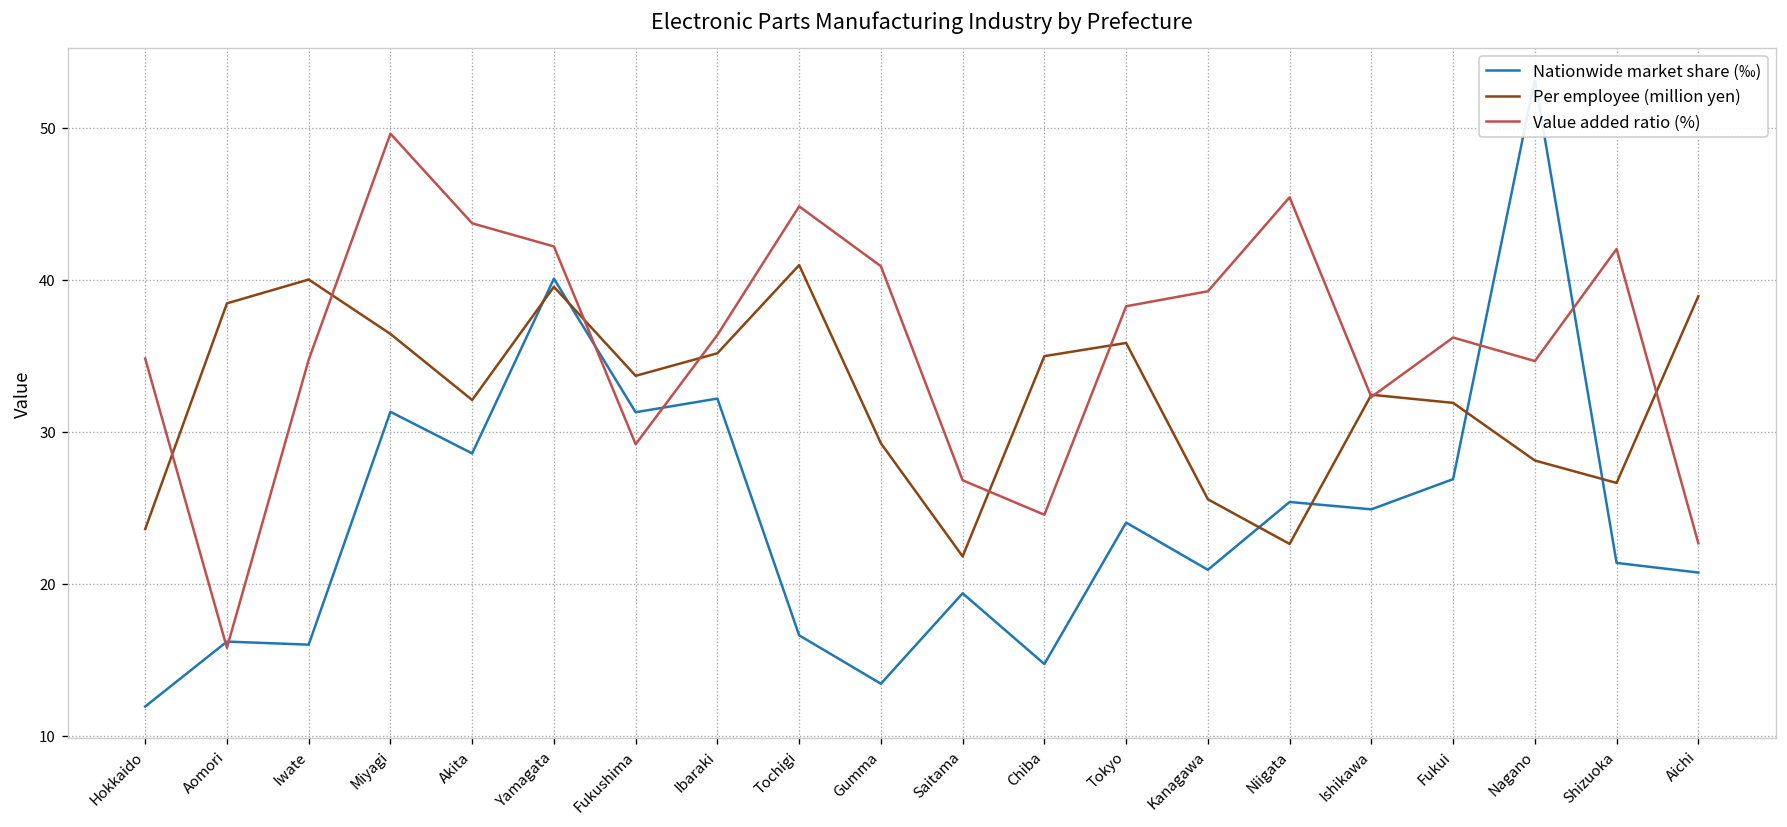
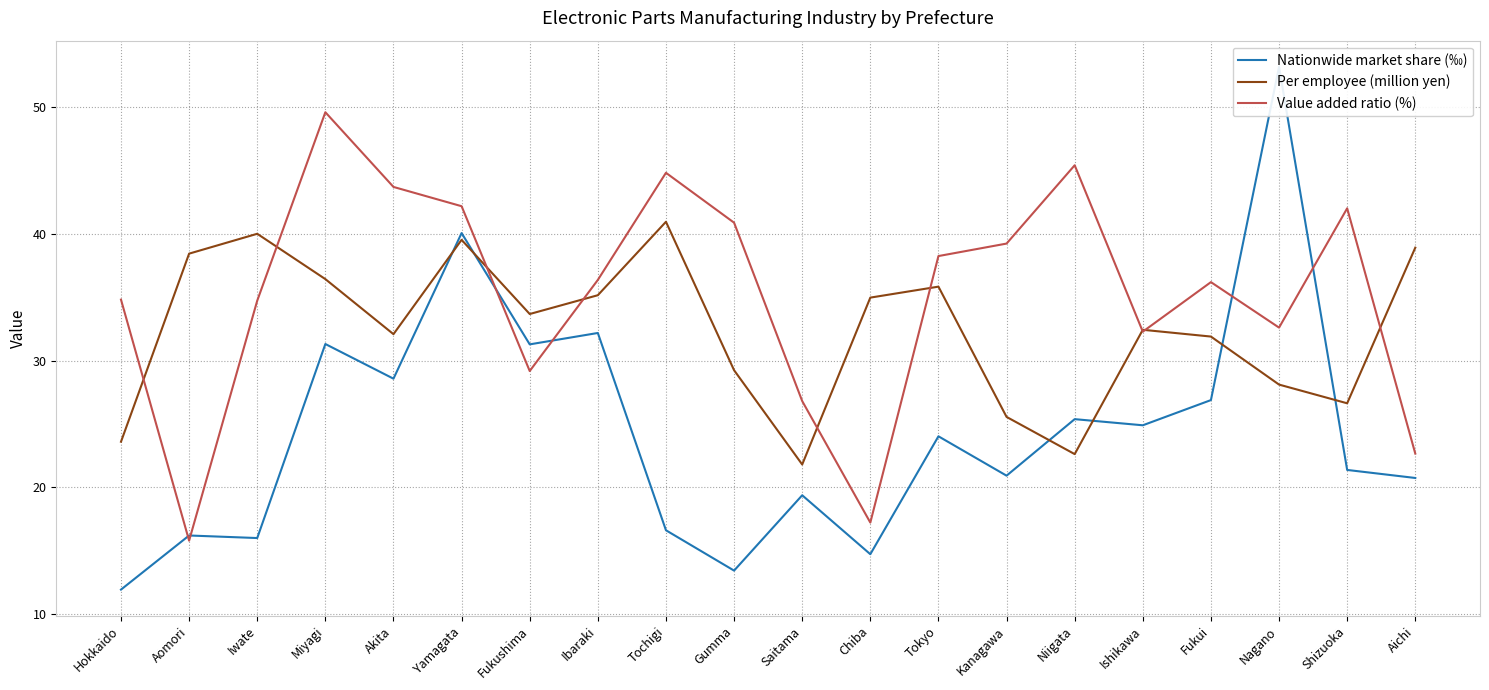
  {
    "Nationwide market share (‰)": {
      "Hokkaido": 11.9,
      "Aomori": 16.2,
      "Iwate": 16.0,
      "Miyagi": 31.3,
      "Akita": 28.6,
      "Yamagata": 40.1,
      "Fukushima": 31.3,
      "Ibaraki": 32.2,
      "Tochigi": 16.6,
      "Gumma": 13.4,
      "Saitama": 19.4,
      "Chiba": 14.7,
      "Tokyo": 24.0,
      "Kanagawa": 20.9,
      "Niigata": 25.4,
      "Ishikawa": 24.9,
      "Fukui": 26.9,
      "Shizuoka": 21.4,
      "Aichi": 20.7
    },
    "Per employee (million yen)": {
      "Hokkaido": 23.6,
      "Aomori": 38.4,
      "Iwate": 40.0,
      "Miyagi": 36.4,
      "Akita": 32.1,
      "Yamagata": 39.5,
      "Fukushima": 33.7,
      "Ibaraki": 35.2,
      "Tochigi": 41.0,
      "Gumma": 29.2,
      "Saitama": 21.8,
      "Chiba": 35.0,
      "Tokyo": 35.8,
      "Kanagawa": 25.6,
      "Niigata": 22.6,
      "Fukui": 31.9,
      "Nagano": 28.1,
      "Shizuoka": 26.6,
      "Aichi": 38.9
    },
    "Value added ratio (%)": {
      "Hokkaido": 34.8,
      "Aomori": 15.8,
      "Iwate": 34.7,
      "Miyagi": 49.6,
      "Akita": 43.7,
      "Yamagata": 42.2,
      "Fukushima": 29.2,
      "Ibaraki": 36.4,
      "Tochigi": 44.8,
      "Gumma": 40.9,
      "Saitama": 26.8,
-     "Chiba": 24.5,
+     "Chiba": 17.2,
      "Tokyo": 38.3,
      "Kanagawa": 39.2,
      "Niigata": 45.4,
      "Fukui": 36.2,
-     "Nagano": 34.7,
+     "Nagano": 32.6,
      "Shizuoka": 42.0,
      "Aichi": 22.7
    }
  }
